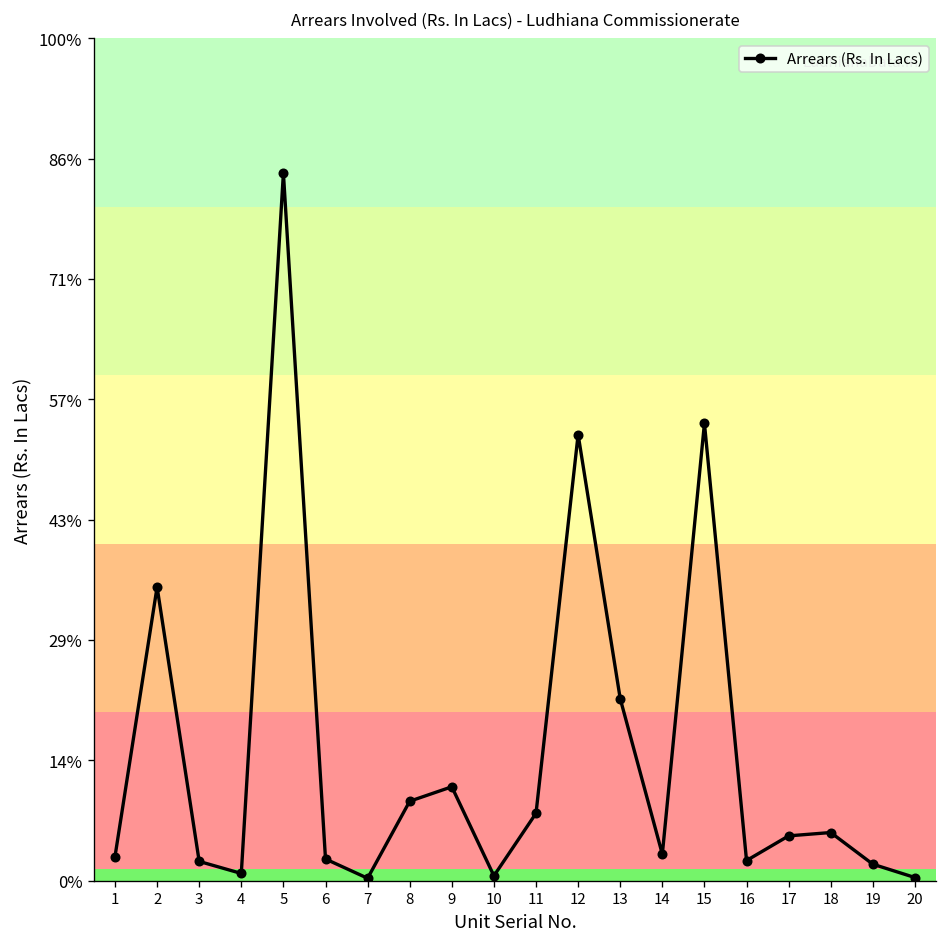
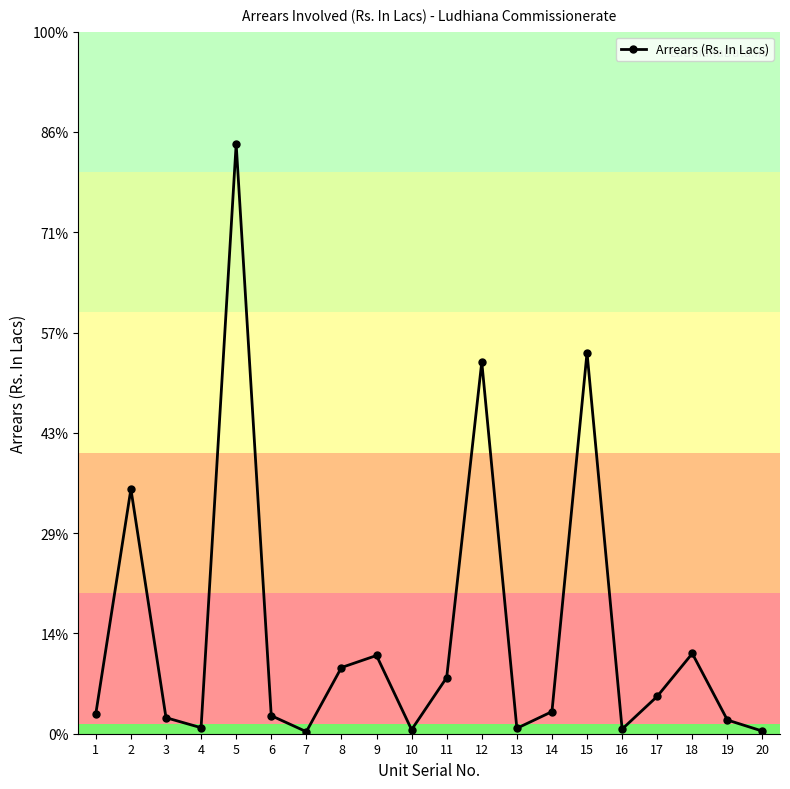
  {
    "1": "3%",
    "2": "35%",
    "3": "2%",
    "4": "1%",
    "5": "84%",
    "6": "3%",
    "7": "0%",
    "8": "9%",
    "9": "11%",
    "10": "1%",
    "11": "8%",
    "12": "53%",
-   "13": "22%",
+   "13": "1%",
    "14": "3%",
    "15": "54%",
-   "16": "2%",
+   "16": "1%",
    "17": "5%",
-   "18": "6%",
+   "18": "11%",
    "19": "2%",
    "20": "0%"
  }
